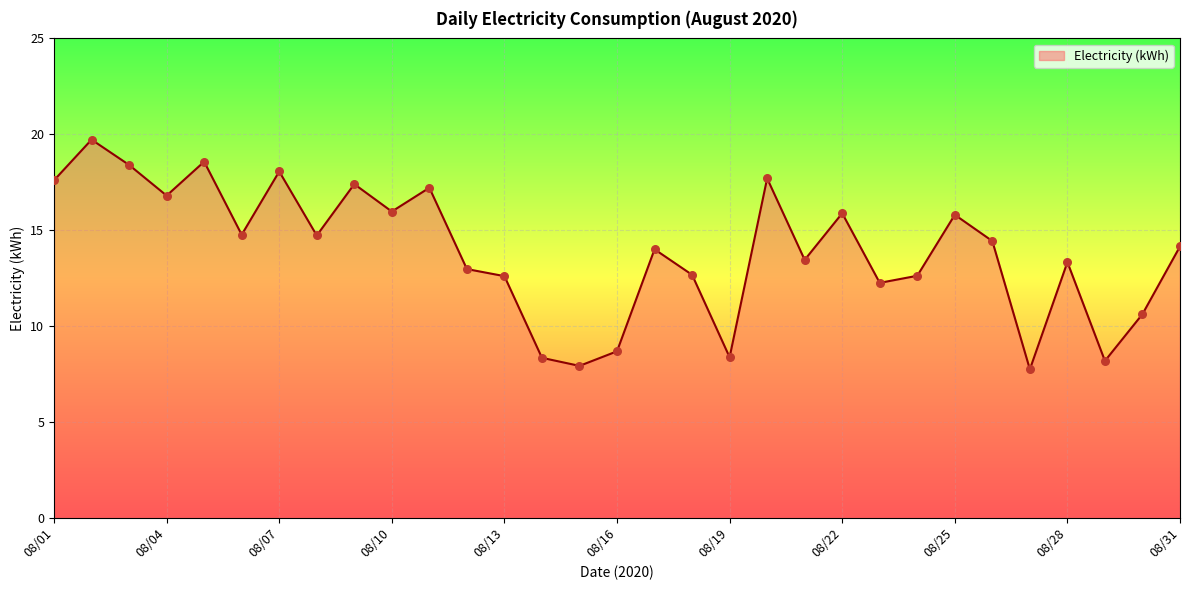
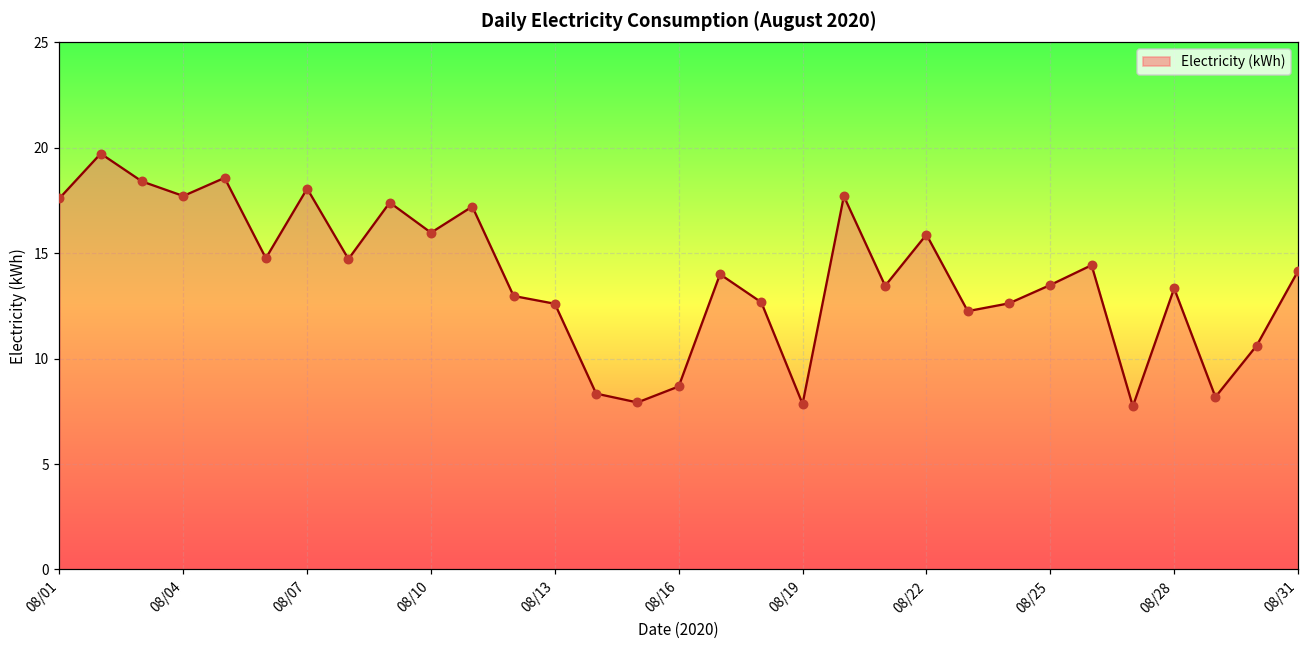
  {
    "08/01": 17.6,
-   "08/04": 16.8,
+   "08/04": 17.7,
    "08/07": 18.1,
    "08/10": 16.0,
    "08/13": 12.6,
    "08/16": 8.7,
-   "08/19": 8.4,
+   "08/19": 7.9,
    "08/22": 15.9,
-   "08/25": 15.8,
+   "08/25": 13.5,
    "08/28": 13.3,
    "08/31": 14.2
  }
